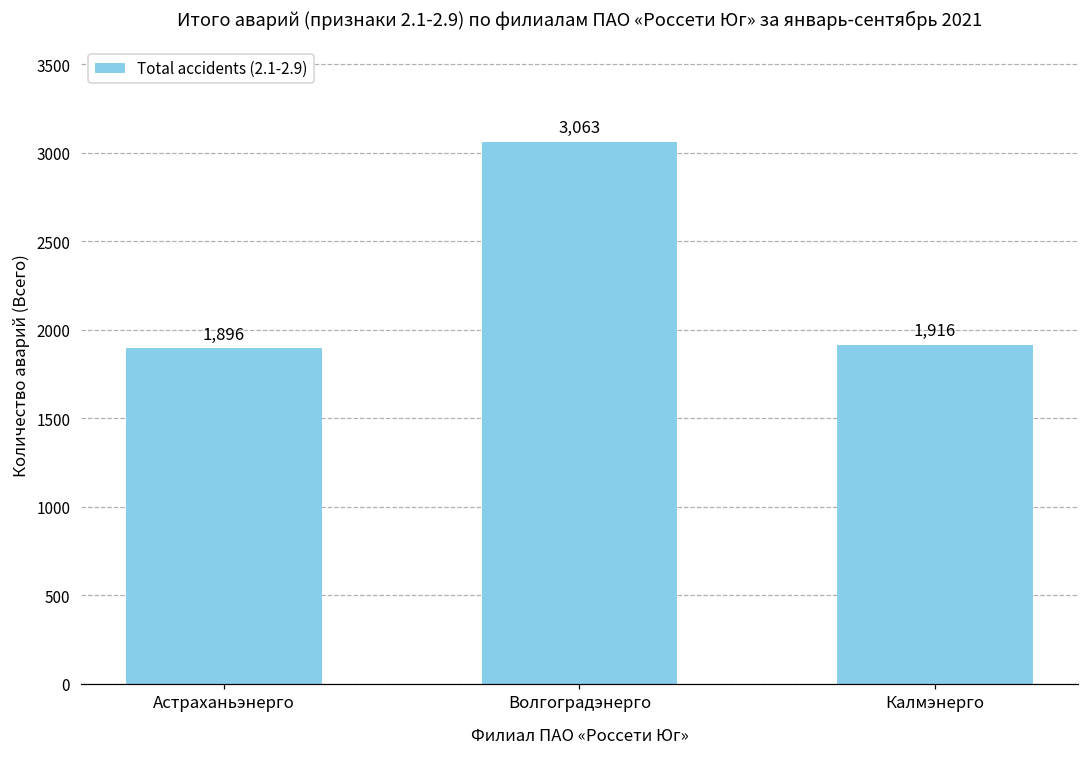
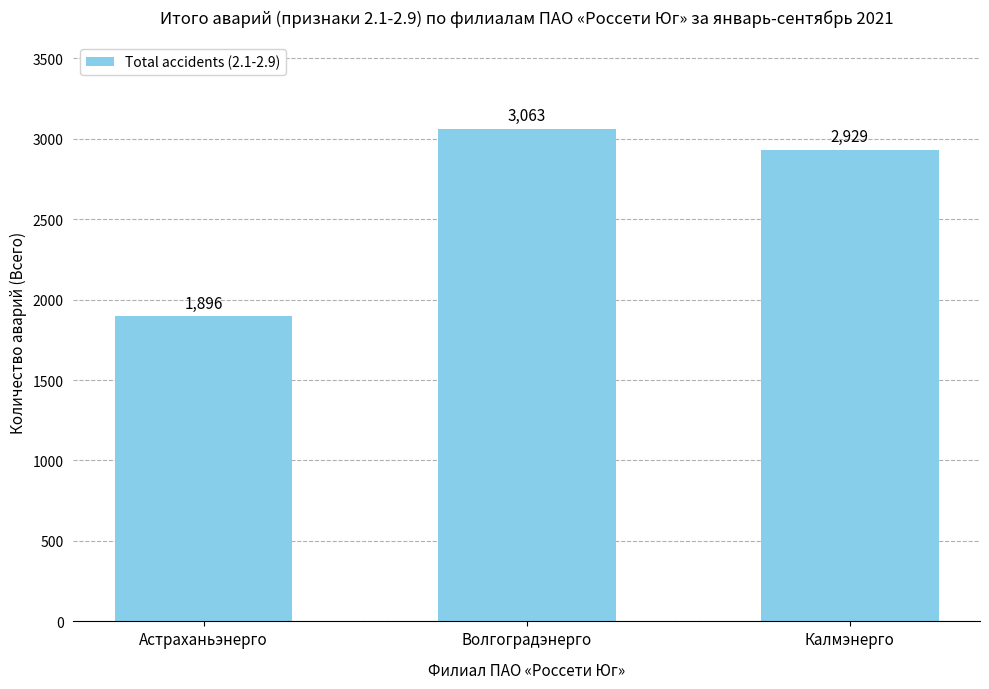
  {
    "Астраханьэнерго": "1,896",
    "Волгоградэнерго": "3,063",
-   "Калмэнерго": "1,916"
+   "Калмэнерго": "2,929"
  }
